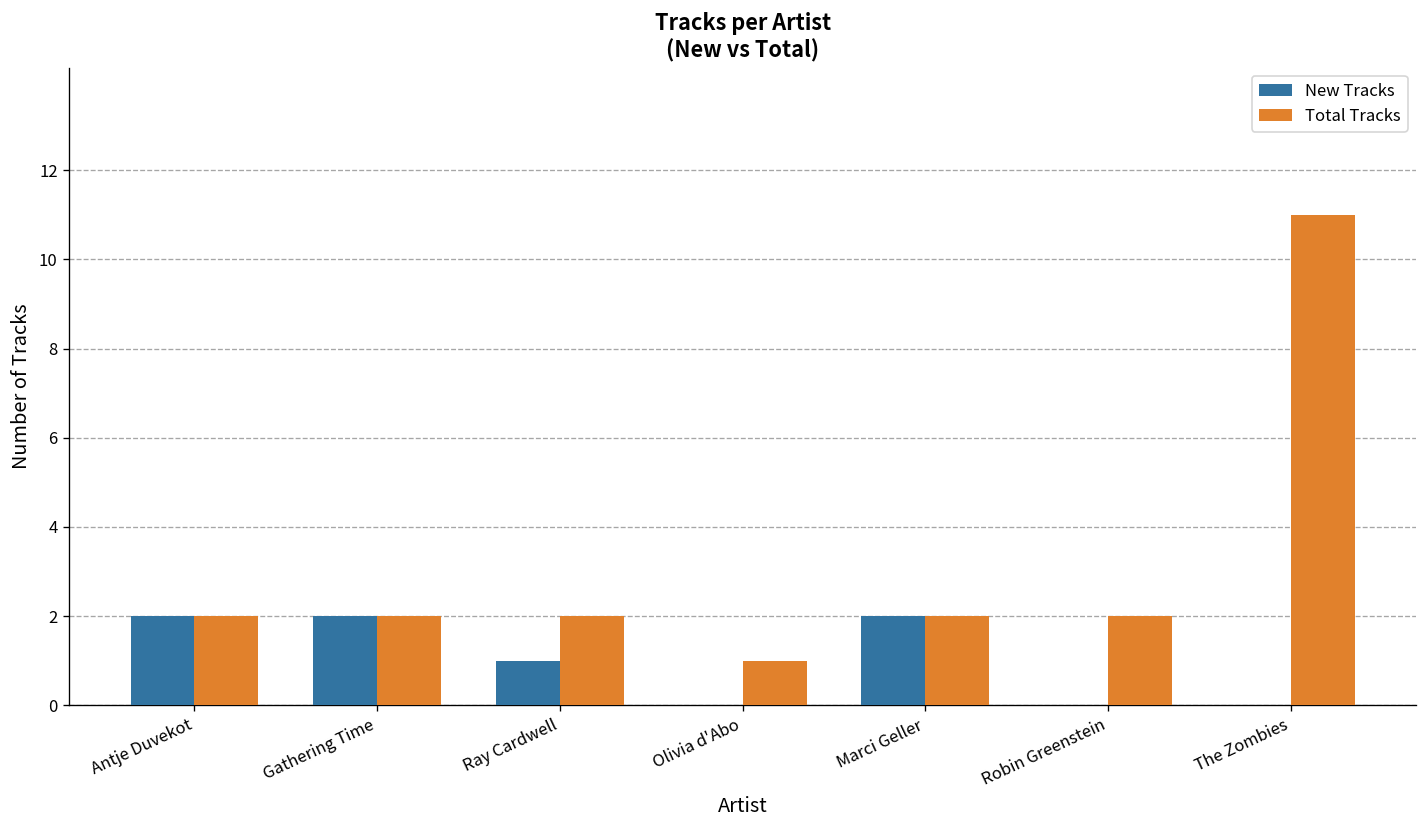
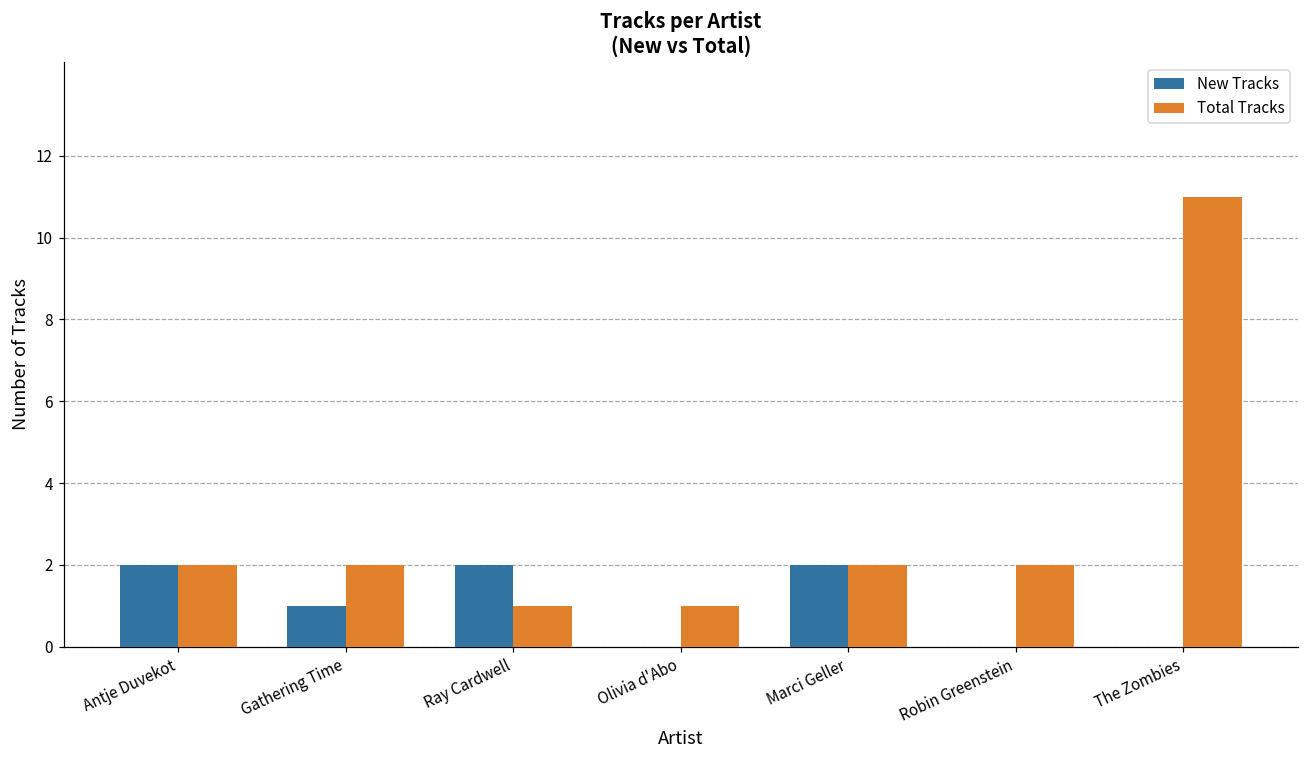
  {
    "New Tracks": {
      "Antje Duvekot": 2,
-     "Gathering Time": 2,
-     "Ray Cardwell": 1,
+     "Gathering Time": 1,
+     "Ray Cardwell": 2,
      "Olivia d'Abo": 0,
      "Marci Geller": 2,
      "Robin Greenstein": 0,
      "The Zombies": 0
    },
    "Total Tracks": {
      "Antje Duvekot": 2,
      "Gathering Time": 2,
-     "Ray Cardwell": 2,
+     "Ray Cardwell": 1,
      "Olivia d'Abo": 1,
      "Marci Geller": 2,
      "Robin Greenstein": 2,
      "The Zombies": 11
    }
  }
